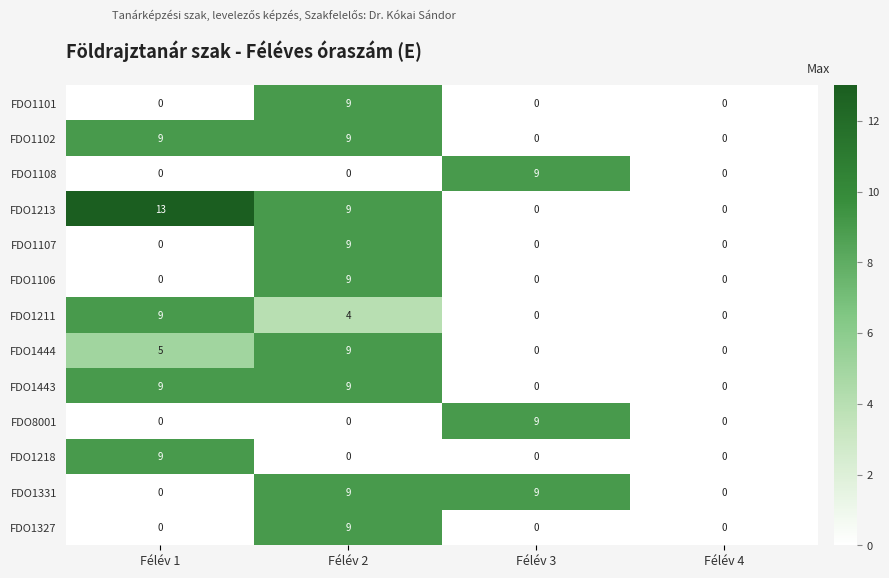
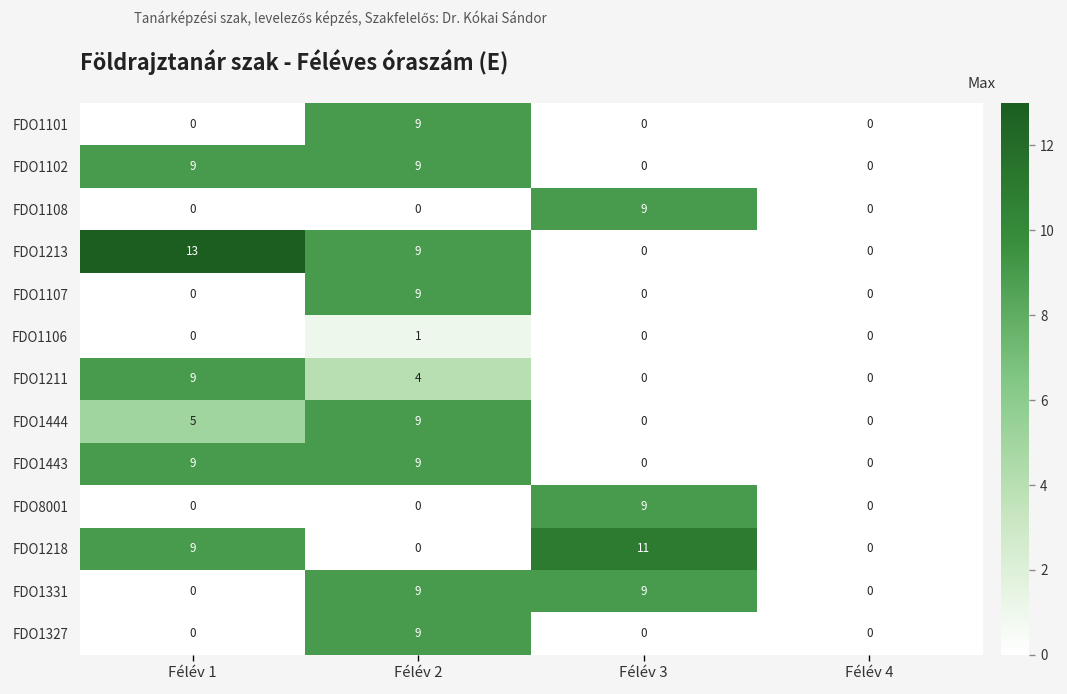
  {
    "FDO1101": {
      "Félév 1": 0,
      "Félév 2": 9,
      "Félév 3": 0,
      "Félév 4": 0
    },
    "FDO1102": {
      "Félév 1": 9,
      "Félév 2": 9,
      "Félév 3": 0,
      "Félév 4": 0
    },
    "FDO1108": {
      "Félév 1": 0,
      "Félév 2": 0,
      "Félév 3": 9,
      "Félév 4": 0
    },
    "FDO1213": {
      "Félév 1": 13,
      "Félév 2": 9,
      "Félév 3": 0,
      "Félév 4": 0
    },
    "FDO1107": {
      "Félév 1": 0,
      "Félév 2": 9,
      "Félév 3": 0,
      "Félév 4": 0
    },
    "FDO1106": {
      "Félév 1": 0,
-     "Félév 2": 9,
+     "Félév 2": 1,
      "Félév 3": 0,
      "Félév 4": 0
    },
    "FDO1211": {
      "Félév 1": 9,
      "Félév 2": 4,
      "Félév 3": 0,
      "Félév 4": 0
    },
    "FDO1444": {
      "Félév 1": 5,
      "Félév 2": 9,
      "Félév 3": 0,
      "Félév 4": 0
    },
    "FDO1443": {
      "Félév 1": 9,
      "Félév 2": 9,
      "Félév 3": 0,
      "Félév 4": 0
    },
    "FDO8001": {
      "Félév 1": 0,
      "Félév 2": 0,
      "Félév 3": 9,
      "Félév 4": 0
    },
    "FDO1218": {
      "Félév 1": 9,
      "Félév 2": 0,
-     "Félév 3": 0,
+     "Félév 3": 11,
      "Félév 4": 0
    },
    "FDO1331": {
      "Félév 1": 0,
      "Félév 2": 9,
      "Félév 3": 9,
      "Félév 4": 0
    },
    "FDO1327": {
      "Félév 1": 0,
      "Félév 2": 9,
      "Félév 3": 0,
      "Félév 4": 0
    }
  }
